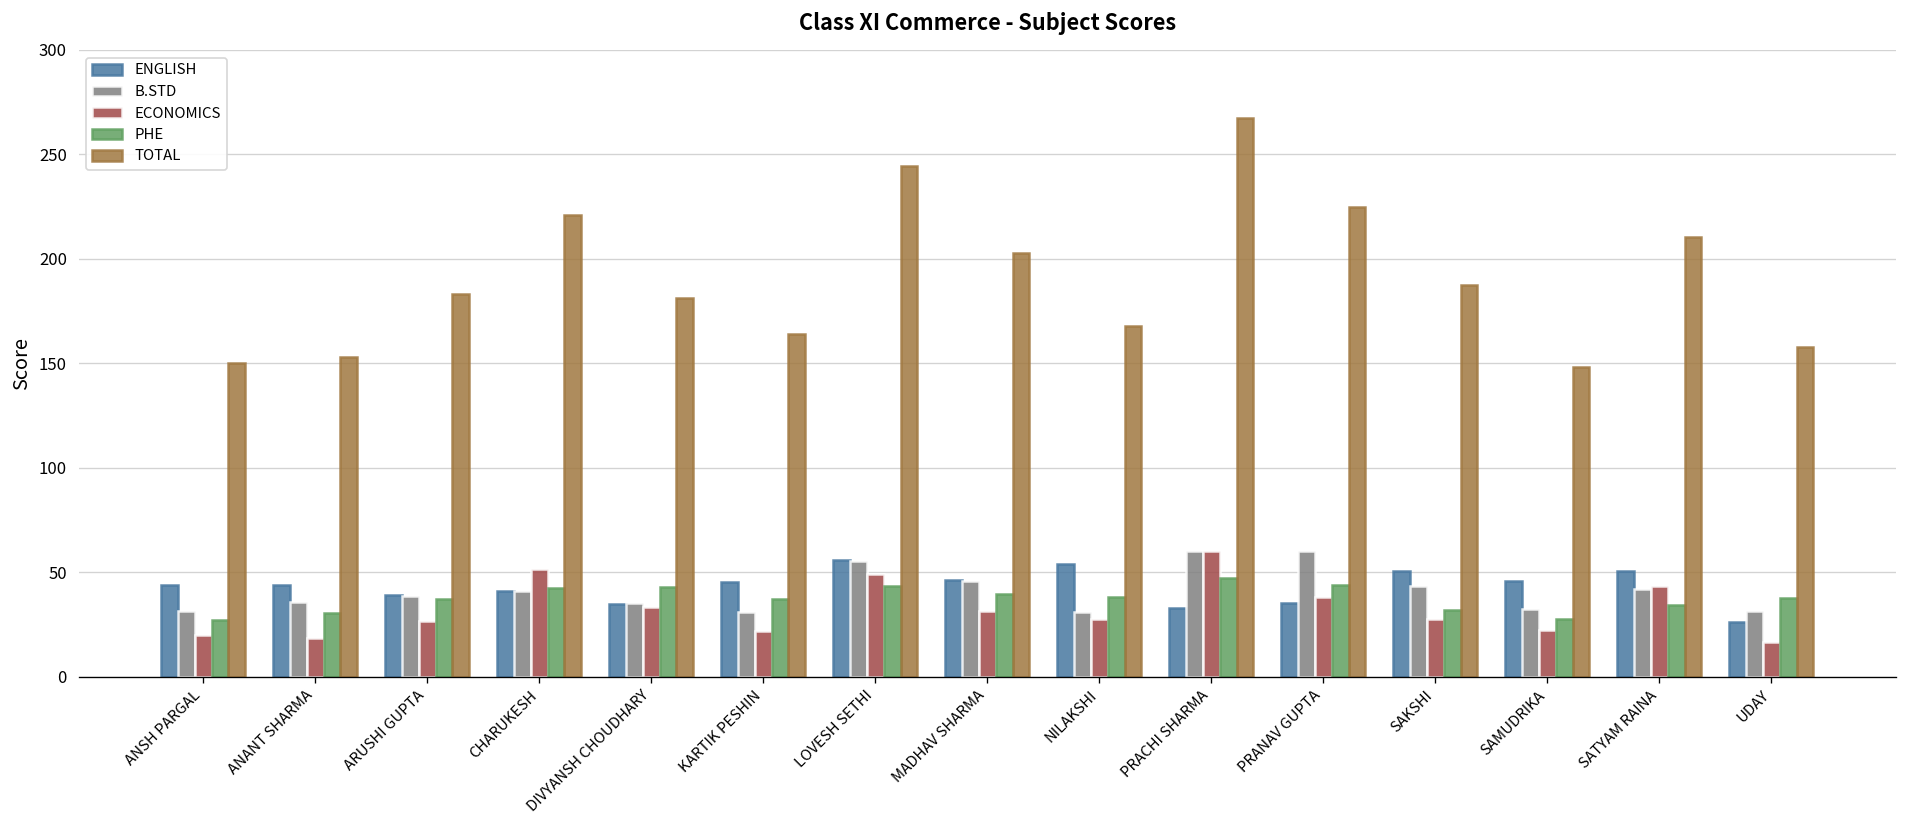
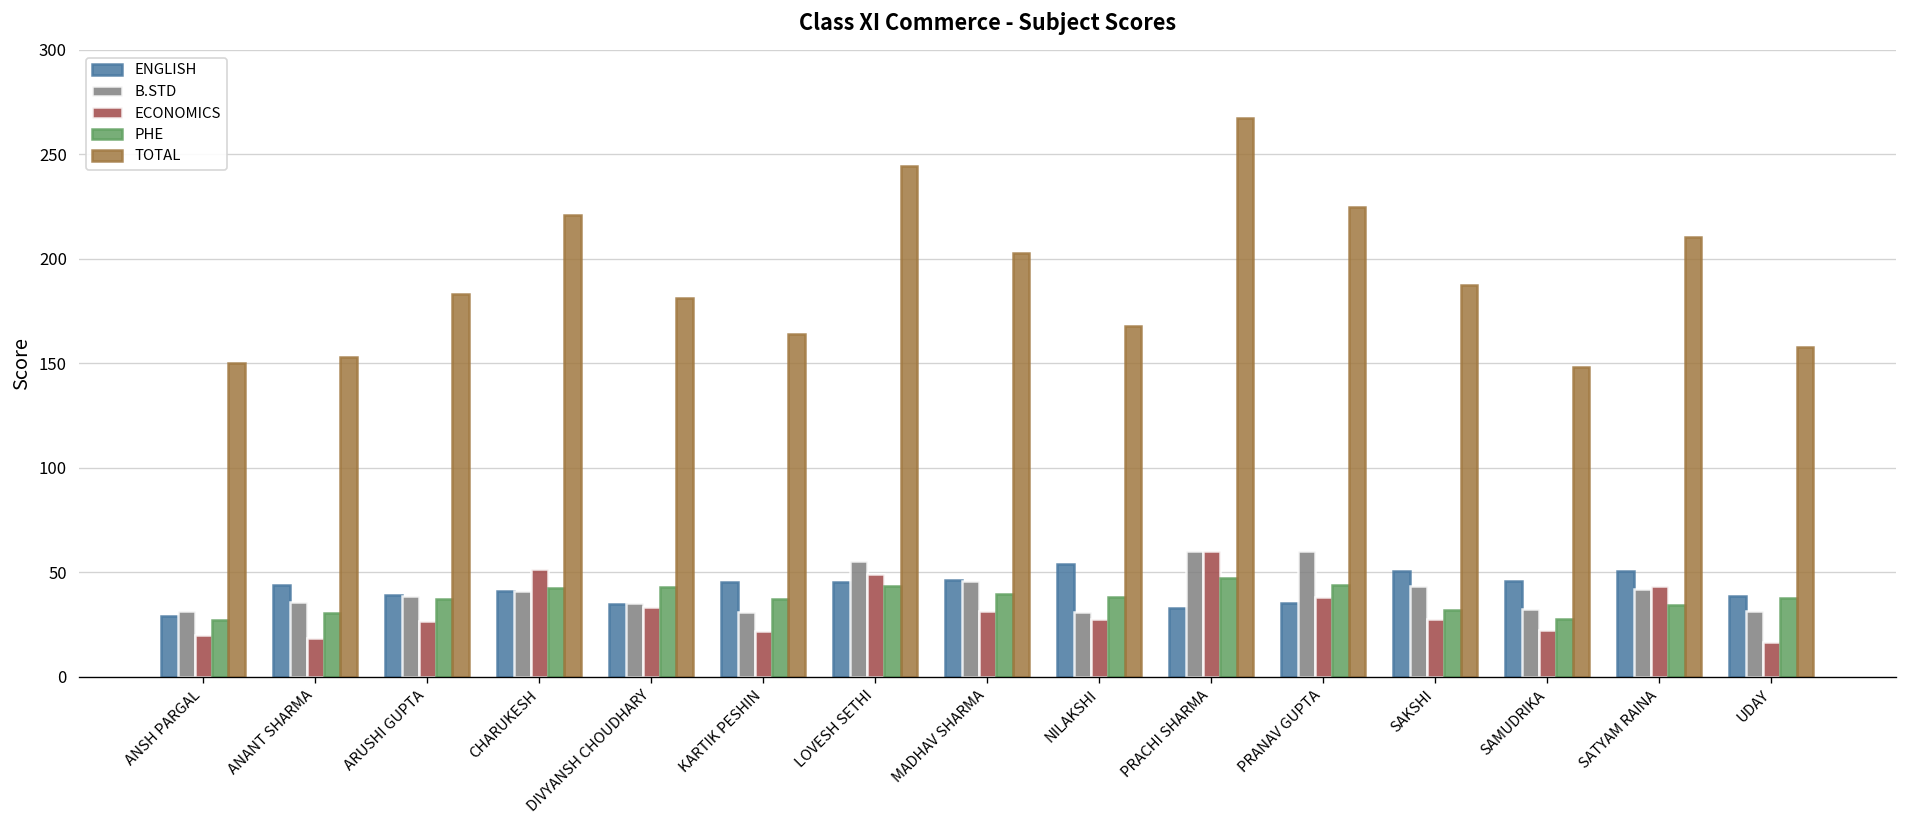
  {
    "ENGLISH": {
-     "ANSH PARGAL": 44,
+     "ANSH PARGAL": 29,
      "ANANT SHARMA": 44,
      "ARUSHI GUPTA": 39,
      "CHARUKESH": 41,
      "DIVYANSH CHOUDHARY": 35,
      "KARTIK PESHIN": 46,
-     "LOVESH SETHI": 56,
+     "LOVESH SETHI": 46,
      "MADHAV SHARMA": 47,
      "NILAKSHI": 54,
      "PRACHI SHARMA": 33,
      "PRANAV GUPTA": 36,
      "SAKSHI": 51,
      "SAMUDRIKA": 46,
      "SATYAM RAINA": 51,
-     "UDAY": 26
+     "UDAY": 39
    }
  }
